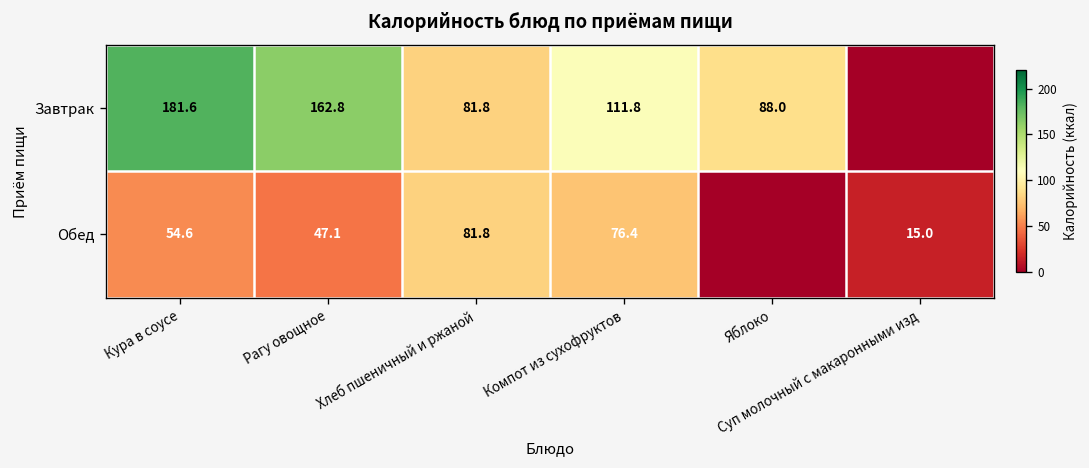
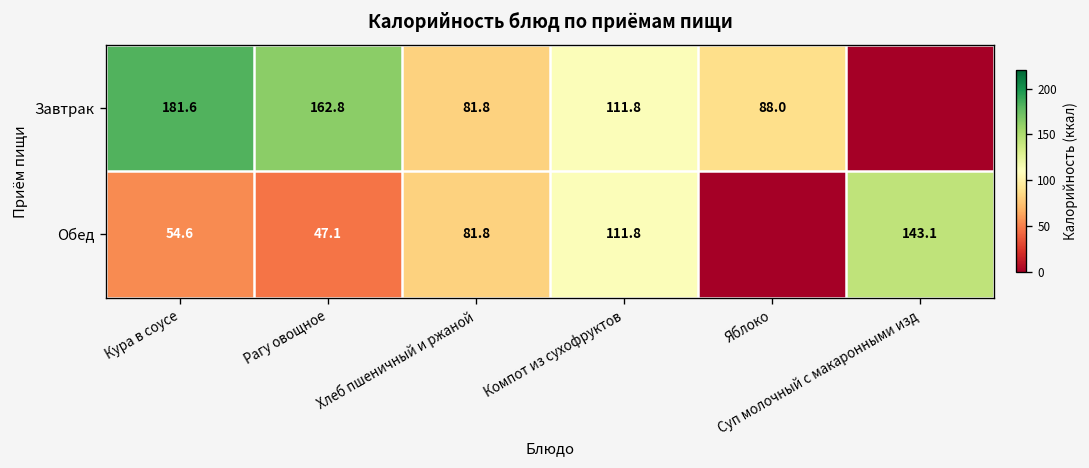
  {
    "Завтрак": {
      "Кура в соусе": 181.6,
      "Рагу овощное": 162.8,
      "Хлеб пшеничный и ржаной": 81.8,
      "Компот из сухофруктов": 111.8,
      "Яблоко": 88.0
    },
    "Обед": {
      "Кура в соусе": 54.6,
      "Рагу овощное": 47.1,
      "Хлеб пшеничный и ржаной": 81.8,
-     "Компот из сухофруктов": 76.4,
-     "Суп молочный с макаронными изд": 15.0
+     "Компот из сухофруктов": 111.8,
+     "Суп молочный с макаронными изд": 143.1
    }
  }
